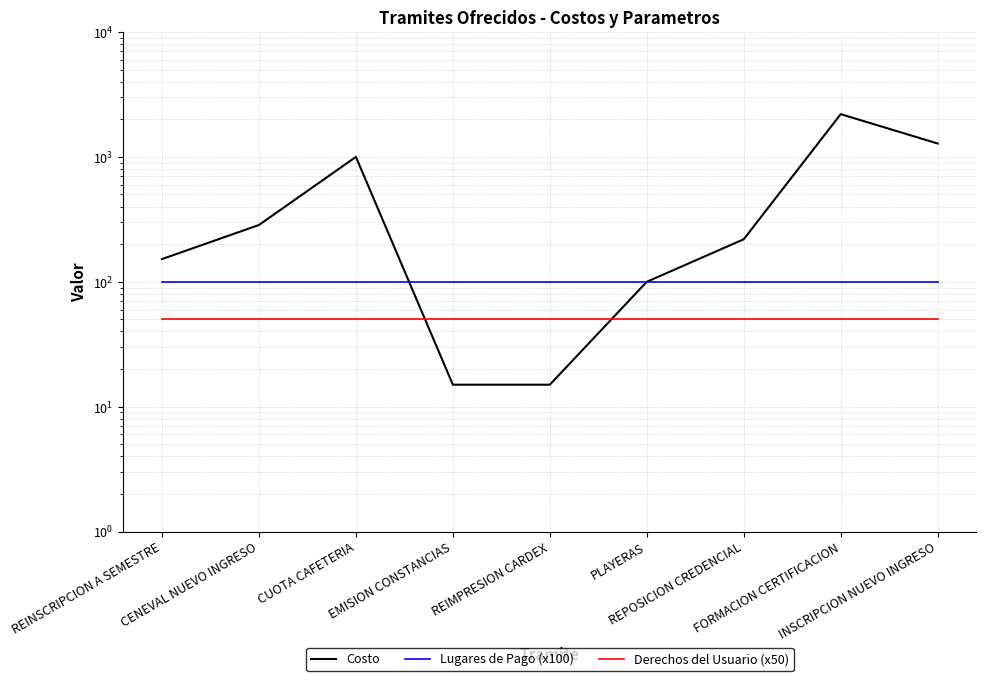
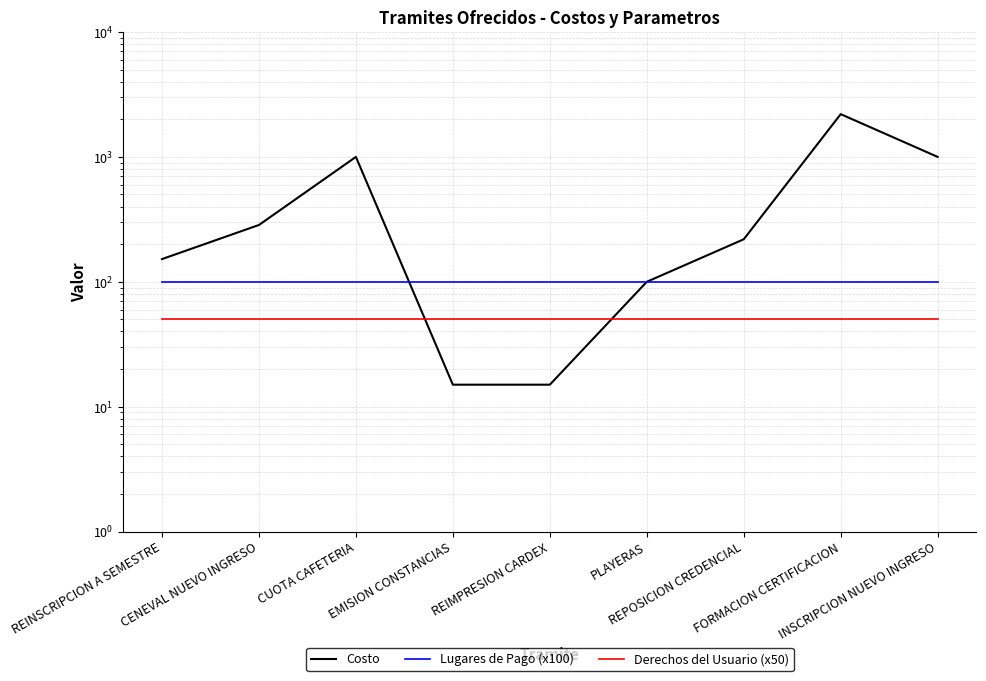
  {
    "Costo": {
      "REINSCRIPCION A SEMESTRE": 150,
      "CENEVAL NUEVO INGRESO": 290,
      "CUOTA CAFETERIA": 1000,
      "EMISION CONSTANCIAS": 15,
      "REIMPRESION CARDEX": 15,
      "REPOSICION CREDENCIAL": 220,
      "FORMACION CERTIFICACION": 2200,
-     "INSCRIPCION NUEVO INGRESO": 1300
+     "INSCRIPCION NUEVO INGRESO": 1000
    },
    "Lugares de Pago (x100)": {
      "REINSCRIPCION A SEMESTRE": 100,
      "CENEVAL NUEVO INGRESO": 100,
      "CUOTA CAFETERIA": 100,
      "EMISION CONSTANCIAS": 100,
      "REIMPRESION CARDEX": 100,
      "REPOSICION CREDENCIAL": 100,
      "FORMACION CERTIFICACION": 100,
      "INSCRIPCION NUEVO INGRESO": 100
    },
    "Derechos del Usuario (x50)": {
      "REINSCRIPCION A SEMESTRE": 50,
      "CENEVAL NUEVO INGRESO": 50,
      "CUOTA CAFETERIA": 50,
      "EMISION CONSTANCIAS": 50,
      "REIMPRESION CARDEX": 50,
      "PLAYERAS": 50,
      "REPOSICION CREDENCIAL": 50,
      "FORMACION CERTIFICACION": 50,
      "INSCRIPCION NUEVO INGRESO": 50
    }
  }
